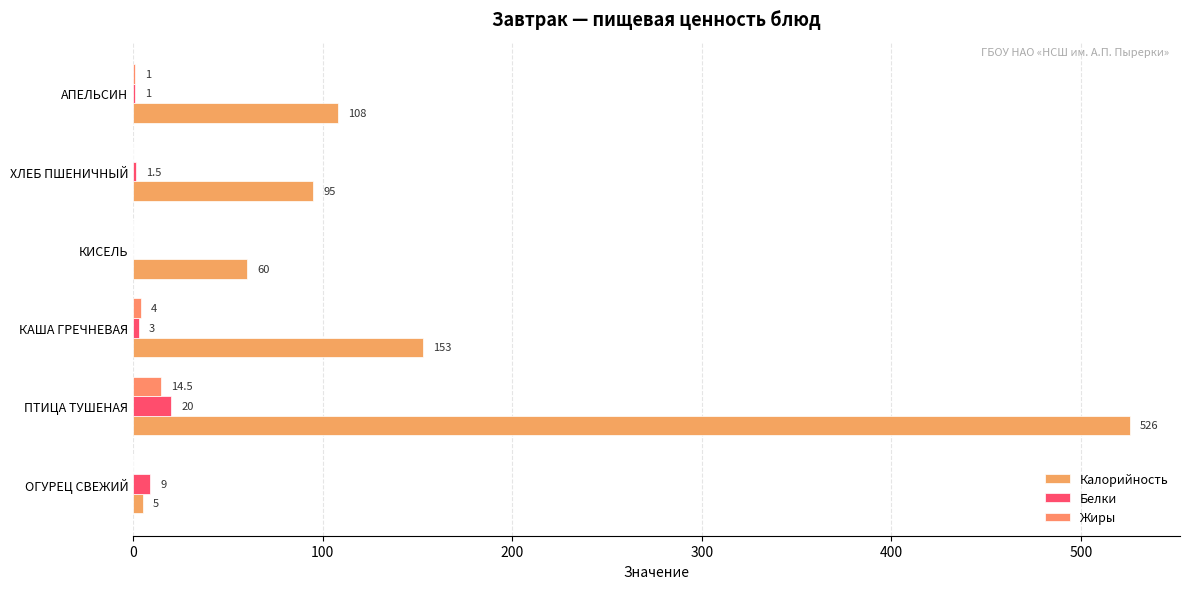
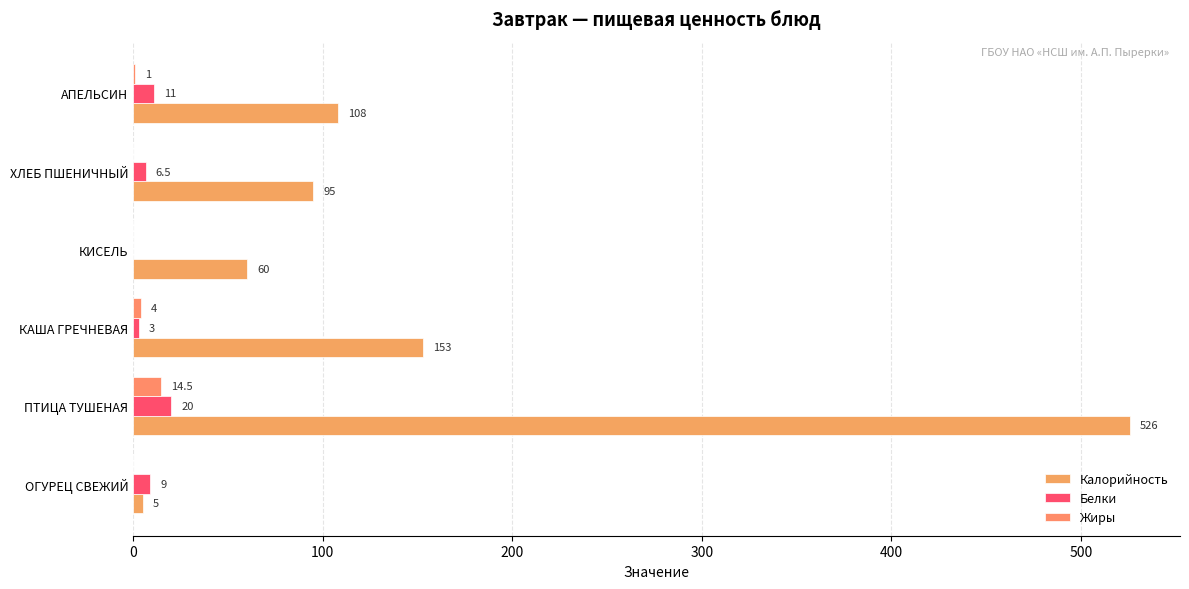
  {
    "Белки": {
-     "АПЕЛЬСИН": 1,
-     "ХЛЕБ ПШЕНИЧНЫЙ": 1.5,
+     "АПЕЛЬСИН": 11,
+     "ХЛЕБ ПШЕНИЧНЫЙ": 6.5,
      "КАША ГРЕЧНЕВАЯ": 3,
      "ПТИЦА ТУШЕНАЯ": 20,
      "ОГУРЕЦ СВЕЖИЙ": 9
    }
  }
